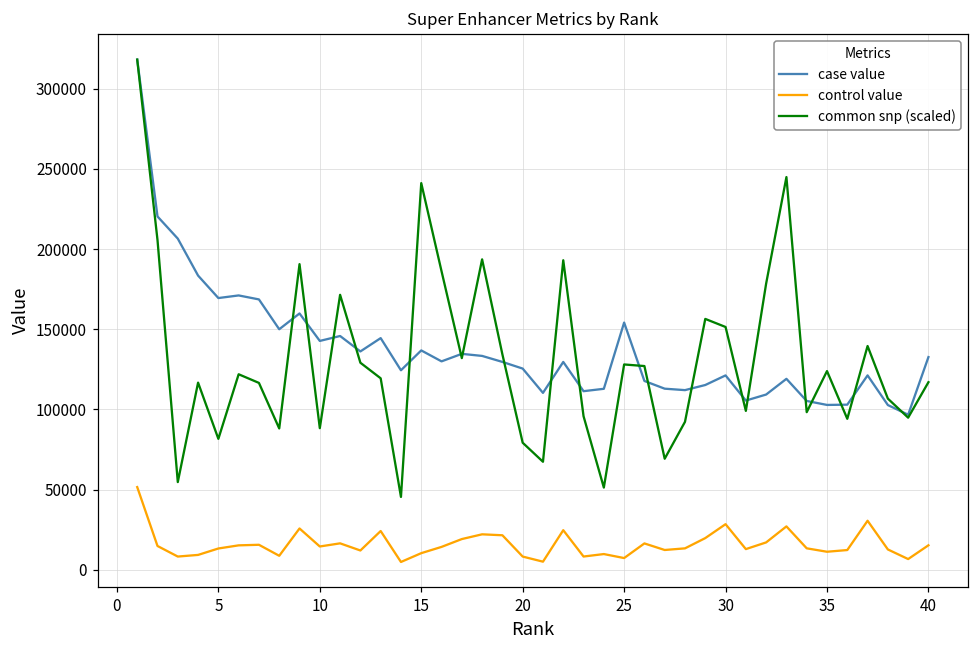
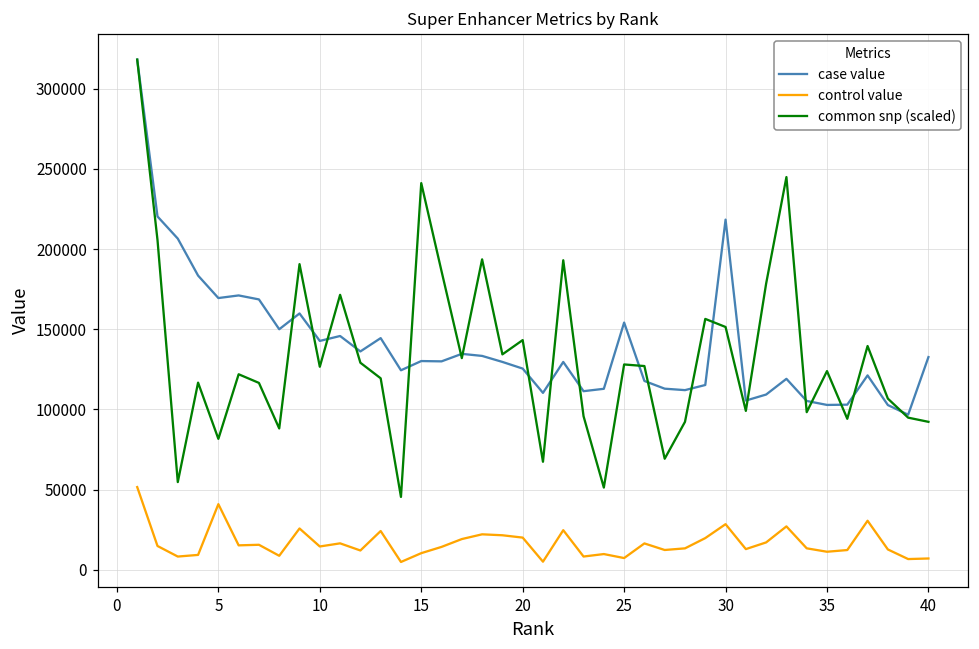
  {
    "case value": {
      "5": 169000,
      "10": 143000,
-     "15": 137000,
+     "15": 130000,
      "20": 125000,
      "25": 154000,
-     "30": 121000,
+     "30": 218000,
      "35": 103000,
      "40": 133000
    },
    "control value": {
-     "5": 13000,
+     "5": 41000,
      "10": 15000,
      "15": 10000,
-     "20": 8000,
+     "20": 20000,
      "25": 7000,
      "30": 28000,
      "35": 11000,
-     "40": 15000
+     "40": 7000
    },
    "common snp (scaled)": {
      "5": 82000,
-     "10": 88000,
+     "10": 127000,
      "15": 241000,
-     "20": 79000,
+     "20": 143000,
      "25": 128000,
      "30": 151000,
      "35": 124000,
-     "40": 117000
+     "40": 92000
    }
  }
